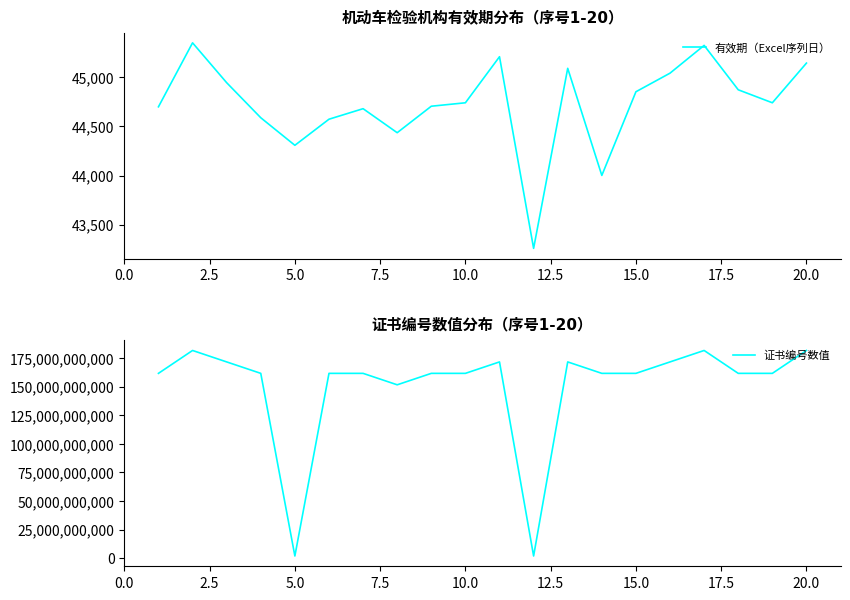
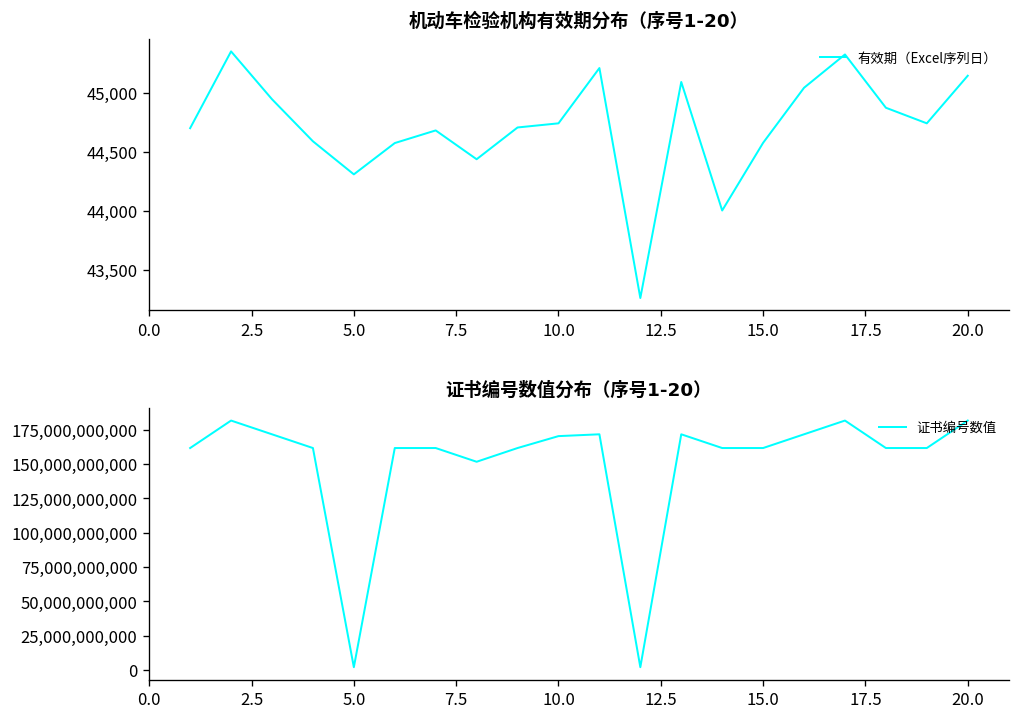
  {
    "机动车检验机构有效期分布（序号1-20）": {
      "5.0": "44,300",
      "10.0": "44,700",
-     "15.0": "44,900",
+     "15.0": "44,600",
      "20.0": "45,100"
    },
    "证书编号数值分布（序号1-20）": {
      "5.0": "2,000,000,000",
-     "10.0": "162,000,000,000",
+     "10.0": "170,000,000,000",
      "15.0": "162,000,000,000",
      "20.0": "182,000,000,000"
    }
  }
